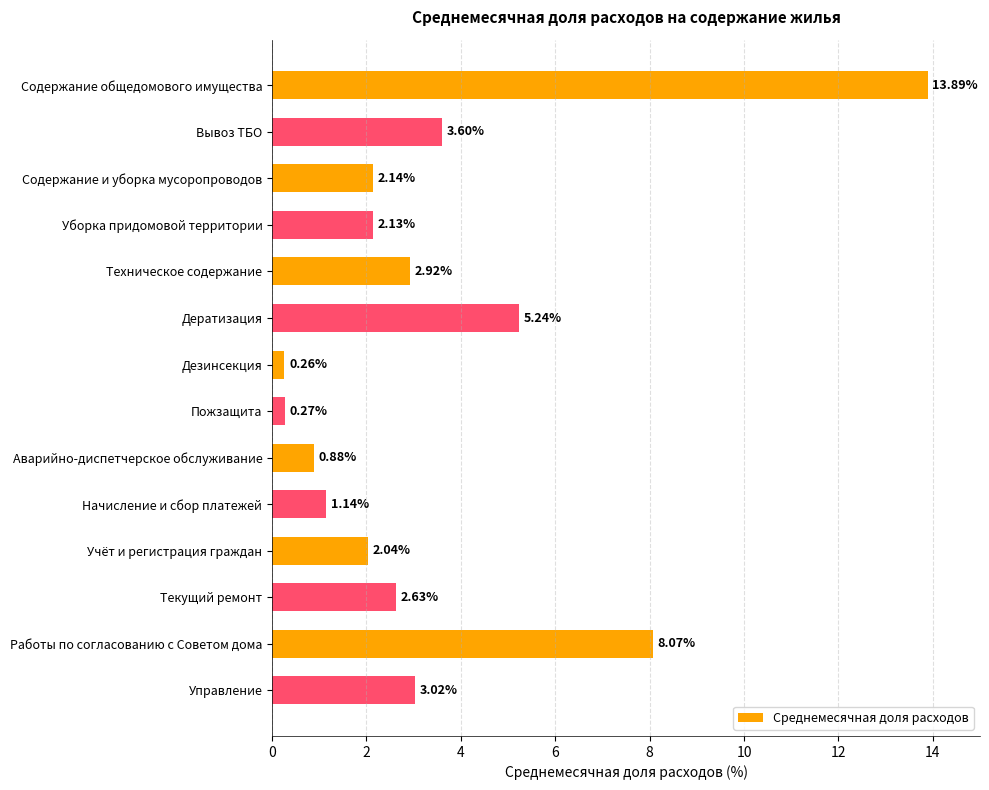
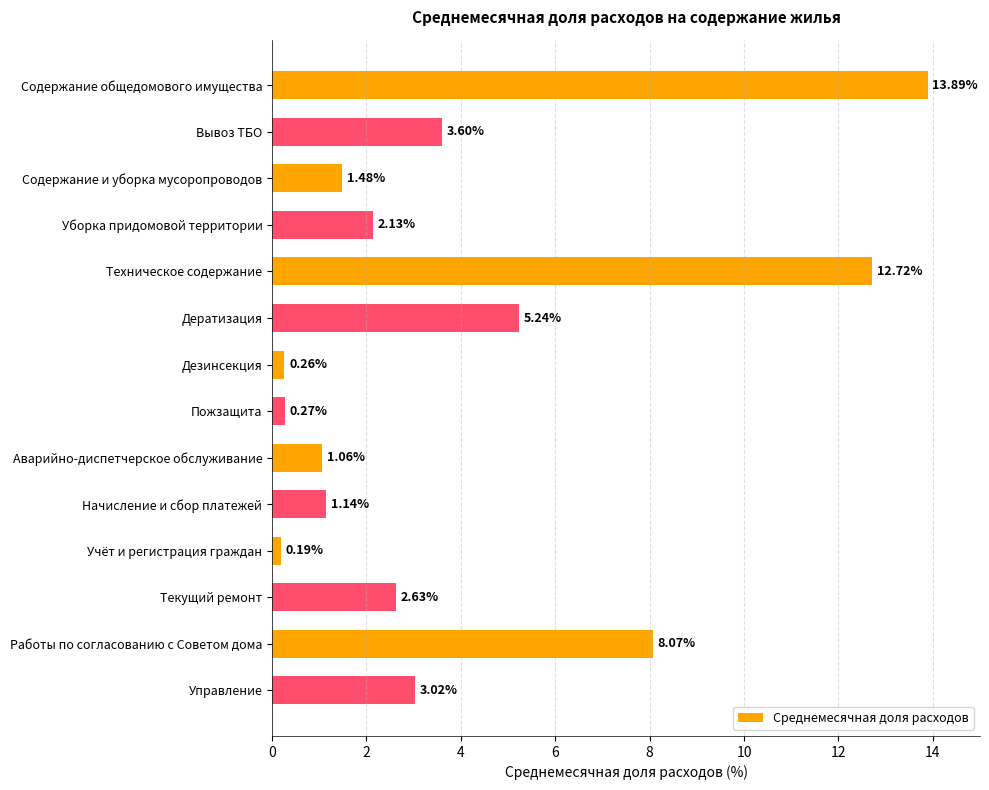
  {
    "Содержание общедомового имущества": "13.89%",
    "Вывоз ТБО": "3.60%",
-   "Содержание и уборка мусоропроводов": "2.14%",
+   "Содержание и уборка мусоропроводов": "1.48%",
    "Уборка придомовой территории": "2.13%",
-   "Техническое содержание": "2.92%",
+   "Техническое содержание": "12.72%",
    "Дератизация": "5.24%",
    "Дезинсекция": "0.26%",
    "Пожзащита": "0.27%",
-   "Аварийно-диспетчерское обслуживание": "0.88%",
+   "Аварийно-диспетчерское обслуживание": "1.06%",
    "Начисление и сбор платежей": "1.14%",
-   "Учёт и регистрация граждан": "2.04%",
+   "Учёт и регистрация граждан": "0.19%",
    "Текущий ремонт": "2.63%",
    "Работы по согласованию с Советом дома": "8.07%",
    "Управление": "3.02%"
  }
